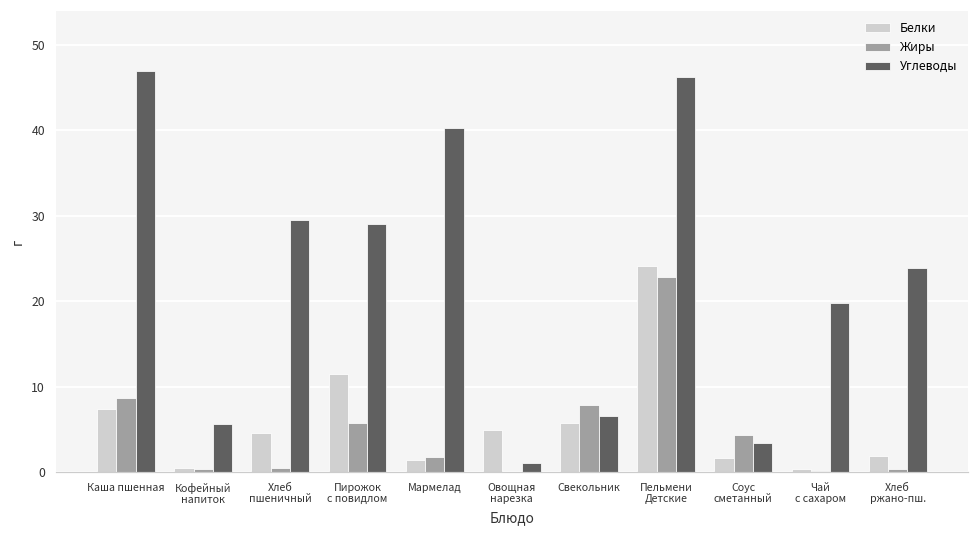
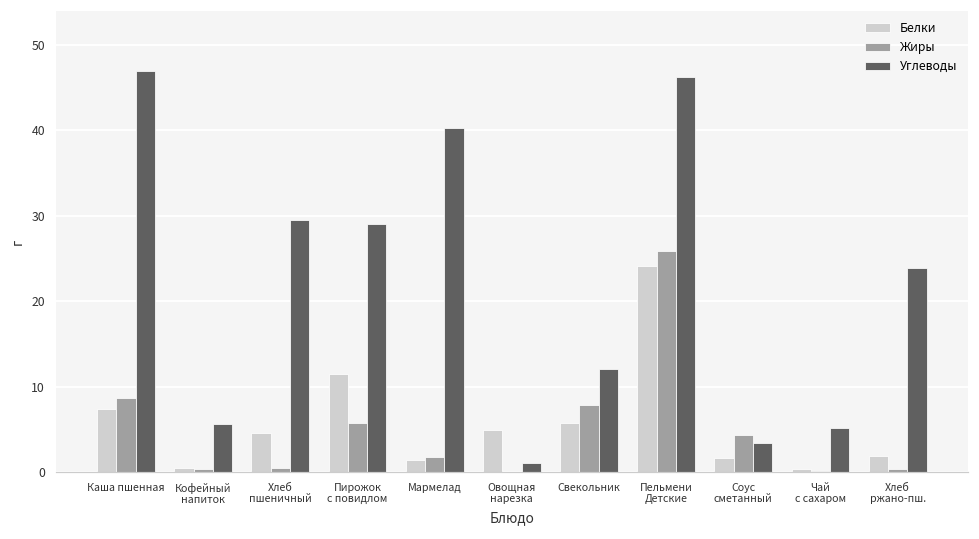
  {
    "Белки": {
      "Каша пшенная": 7,
      "Кофейный напиток": 1,
      "Хлеб пшеничный": 5,
      "Пирожок с повидлом": 12,
      "Мармелад": 1,
      "Овощная нарезка": 5,
      "Свекольник": 6,
      "Пельмени Детские": 24,
      "Соус сметанный": 2,
      "Чай с сахаром": 0,
      "Хлеб ржано-пш.": 2
    },
    "Жиры": {
      "Каша пшенная": 9,
      "Хлеб пшеничный": 0,
      "Пирожок с повидлом": 6,
      "Мармелад": 2,
      "Овощная нарезка": 0,
      "Свекольник": 8,
-     "Пельмени Детские": 23,
+     "Пельмени Детские": 26,
      "Соус сметанный": 4,
      "Хлеб ржано-пш.": 0
    },
    "Углеводы": {
      "Каша пшенная": 47,
      "Кофейный напиток": 6,
      "Хлеб пшеничный": 30,
      "Пирожок с повидлом": 29,
      "Мармелад": 40,
      "Овощная нарезка": 1,
-     "Свекольник": 7,
+     "Свекольник": 12,
      "Пельмени Детские": 46,
      "Соус сметанный": 3,
-     "Чай с сахаром": 20,
+     "Чай с сахаром": 5,
      "Хлеб ржано-пш.": 24
    }
  }
